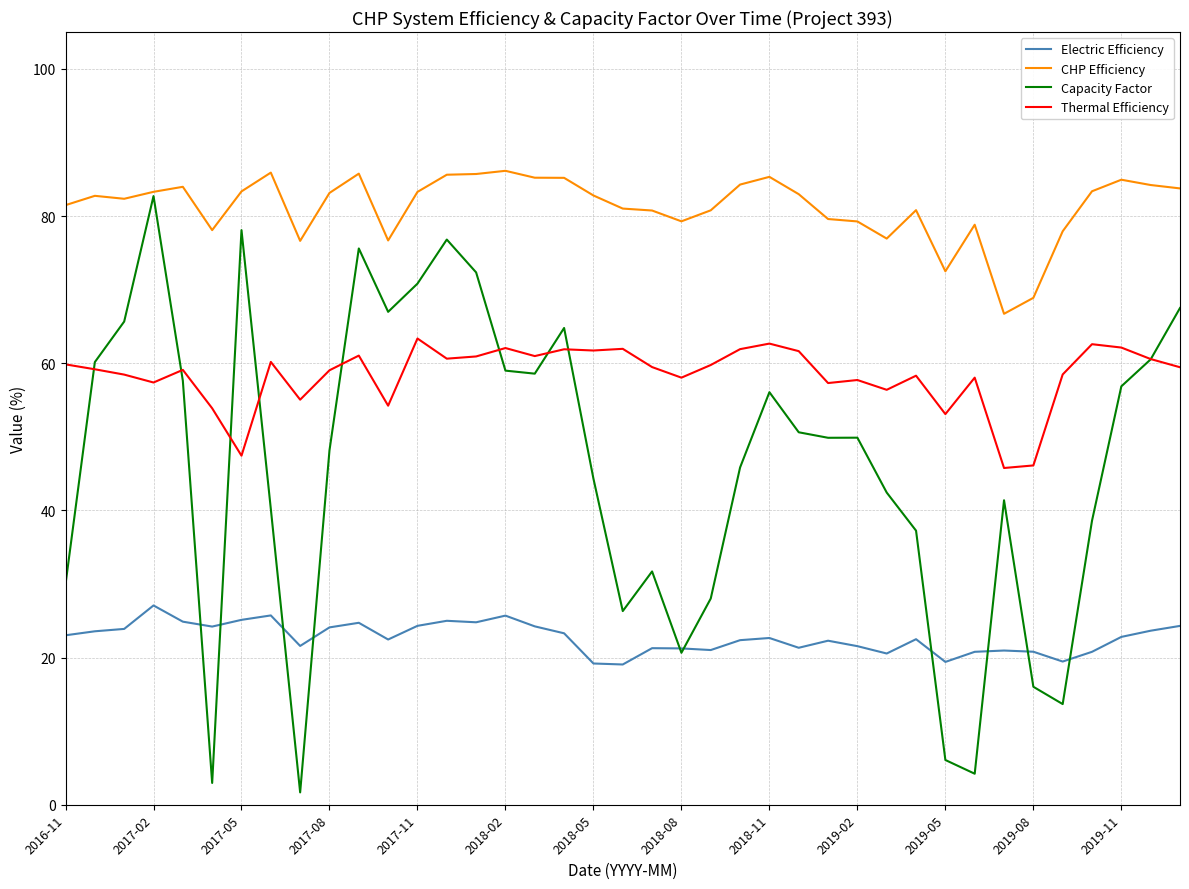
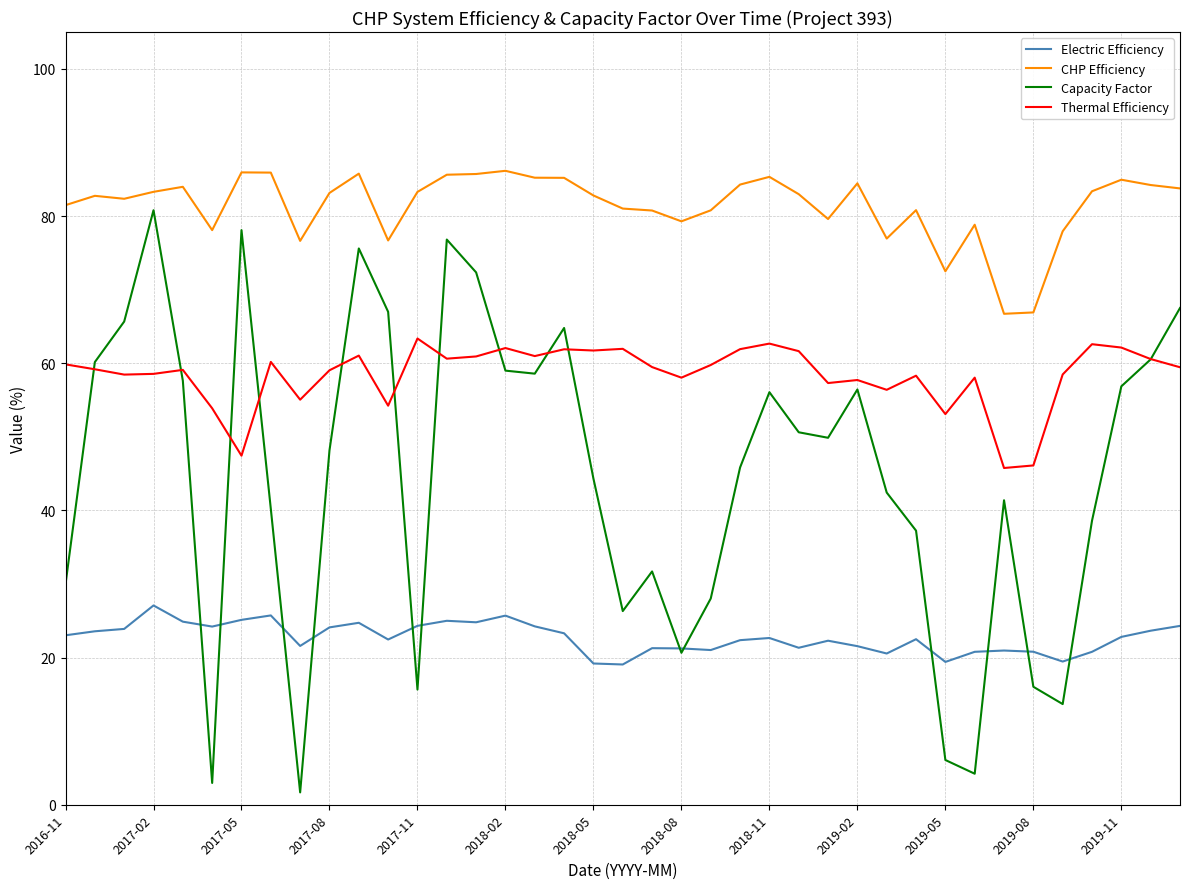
  {
    "Electric Efficiency": {
      "2016-11": 23,
      "2017-02": 27,
      "2017-05": 25,
      "2017-08": 24,
      "2017-11": 24,
      "2018-02": 26,
      "2018-05": 19,
      "2018-08": 21,
      "2018-11": 23,
      "2019-02": 22,
      "2019-05": 19,
      "2019-08": 21,
      "2019-11": 23
    },
    "CHP Efficiency": {
      "2016-11": 81,
      "2017-02": 83,
-     "2017-05": 83,
+     "2017-05": 86,
      "2017-08": 83,
      "2017-11": 83,
      "2018-02": 86,
      "2018-05": 83,
      "2018-08": 79,
      "2018-11": 85,
-     "2019-02": 79,
+     "2019-02": 84,
      "2019-05": 72,
-     "2019-08": 69,
+     "2019-08": 67,
      "2019-11": 85
    },
    "Capacity Factor": {
      "2016-11": 30,
-     "2017-02": 83,
+     "2017-02": 81,
      "2017-05": 78,
      "2017-08": 48,
-     "2017-11": 71,
+     "2017-11": 16,
      "2018-02": 59,
      "2018-05": 44,
      "2018-08": 21,
      "2018-11": 56,
-     "2019-02": 50,
+     "2019-02": 56,
      "2019-05": 6,
      "2019-08": 16,
      "2019-11": 57
    },
    "Thermal Efficiency": {
      "2016-11": 60,
-     "2017-02": 57,
+     "2017-02": 59,
      "2017-05": 47,
      "2017-08": 59,
      "2017-11": 63,
      "2018-02": 62,
      "2018-05": 62,
      "2018-08": 58,
      "2018-11": 63,
      "2019-02": 58,
      "2019-05": 53,
      "2019-08": 46,
      "2019-11": 62
    }
  }
